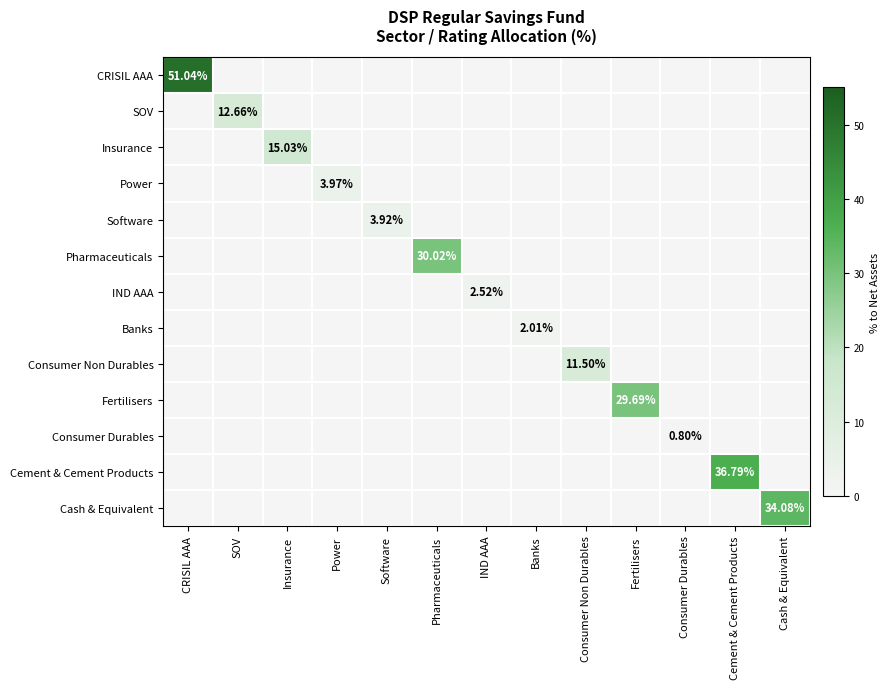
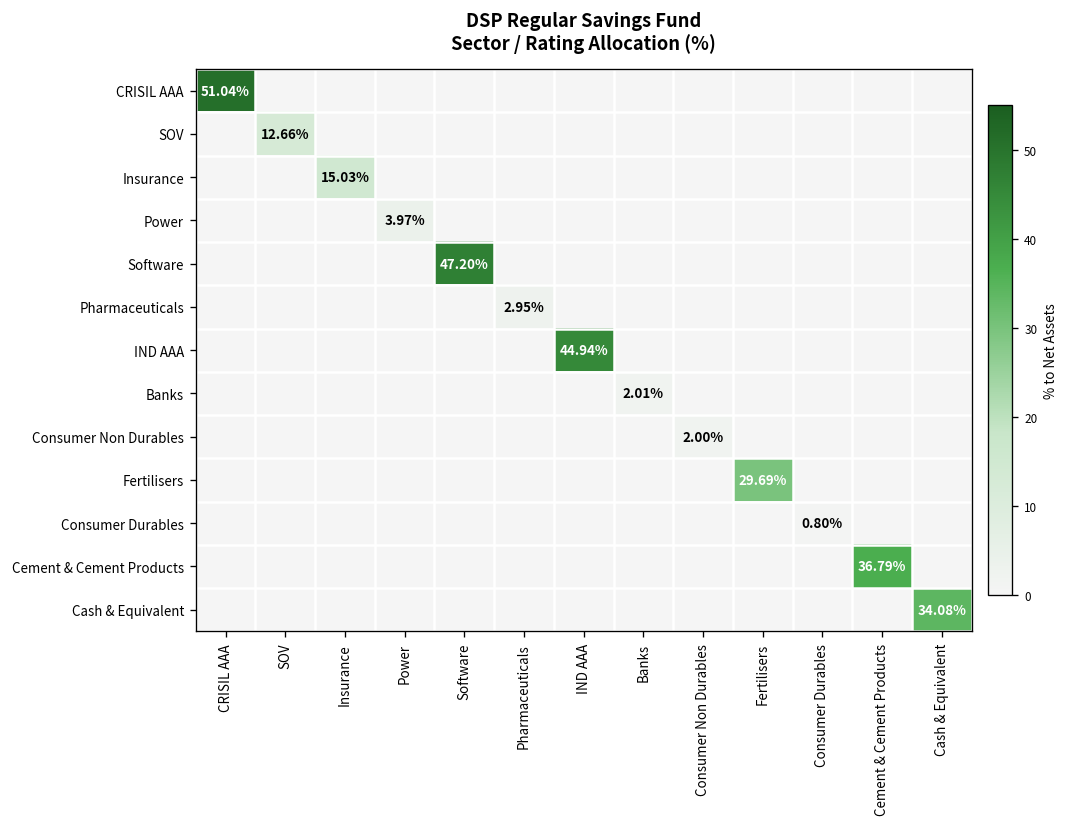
  {
    "CRISIL AAA": {
      "CRISIL AAA": "51.04%"
    },
    "SOV": {
      "SOV": "12.66%"
    },
    "Insurance": {
      "Insurance": "15.03%"
    },
    "Power": {
      "Power": "3.97%"
    },
    "Software": {
-     "Software": "3.92%"
+     "Software": "47.20%"
    },
    "Pharmaceuticals": {
-     "Pharmaceuticals": "30.02%"
+     "Pharmaceuticals": "2.95%"
    },
    "IND AAA": {
-     "IND AAA": "2.52%"
+     "IND AAA": "44.94%"
    },
    "Banks": {
      "Banks": "2.01%"
    },
    "Consumer Non Durables": {
-     "Consumer Non Durables": "11.50%"
+     "Consumer Non Durables": "2.00%"
    },
    "Fertilisers": {
      "Fertilisers": "29.69%"
    },
    "Consumer Durables": {
      "Consumer Durables": "0.80%"
    },
    "Cement & Cement Products": {
      "Cement & Cement Products": "36.79%"
    },
    "Cash & Equivalent": {
      "Cash & Equivalent": "34.08%"
    }
  }
